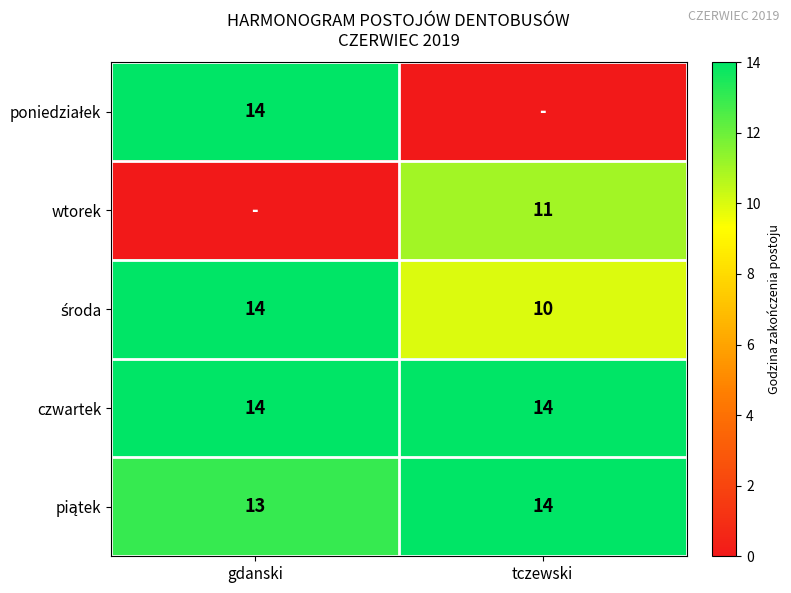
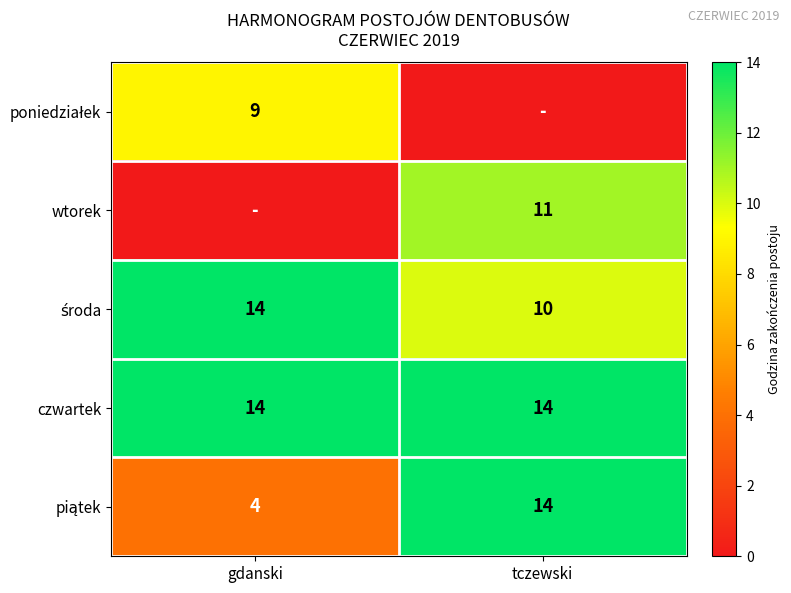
  {
    "poniedziałek": {
-     "gdanski": 14
+     "gdanski": 9
    },
    "wtorek": {
      "tczewski": 11
    },
    "środa": {
      "gdanski": 14,
      "tczewski": 10
    },
    "czwartek": {
      "gdanski": 14,
      "tczewski": 14
    },
    "piątek": {
-     "gdanski": 13,
+     "gdanski": 4,
      "tczewski": 14
    }
  }
